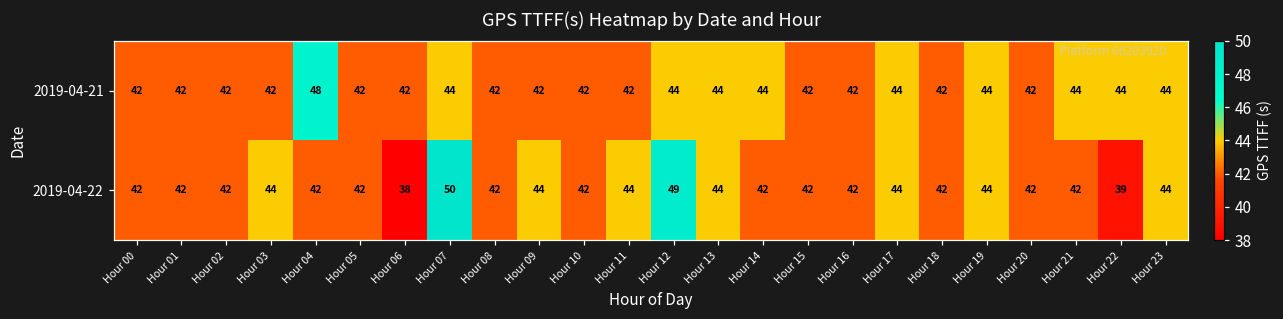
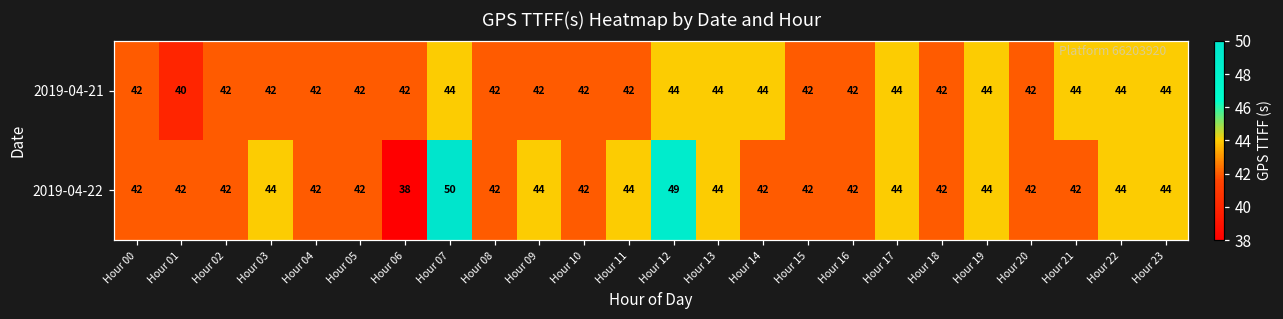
  {
    "2019-04-21": {
      "Hour 00": 42,
-     "Hour 01": 42,
+     "Hour 01": 40,
      "Hour 02": 42,
      "Hour 03": 42,
-     "Hour 04": 48,
+     "Hour 04": 42,
      "Hour 05": 42,
      "Hour 06": 42,
      "Hour 07": 44,
      "Hour 08": 42,
      "Hour 09": 42,
      "Hour 10": 42,
      "Hour 11": 42,
      "Hour 12": 44,
      "Hour 13": 44,
      "Hour 14": 44,
      "Hour 15": 42,
      "Hour 16": 42,
      "Hour 17": 44,
      "Hour 18": 42,
      "Hour 19": 44,
      "Hour 20": 42,
      "Hour 21": 44,
      "Hour 23": 44
    },
    "2019-04-22": {
      "Hour 00": 42,
      "Hour 01": 42,
      "Hour 02": 42,
      "Hour 03": 44,
      "Hour 04": 42,
      "Hour 05": 42,
      "Hour 06": 38,
      "Hour 07": 50,
      "Hour 08": 42,
      "Hour 09": 44,
      "Hour 10": 42,
      "Hour 11": 44,
      "Hour 12": 49,
      "Hour 13": 44,
      "Hour 14": 42,
      "Hour 15": 42,
      "Hour 16": 42,
      "Hour 17": 44,
      "Hour 18": 42,
      "Hour 19": 44,
      "Hour 20": 42,
      "Hour 21": 42,
-     "Hour 22": 39,
+     "Hour 22": 44,
      "Hour 23": 44
    }
  }
